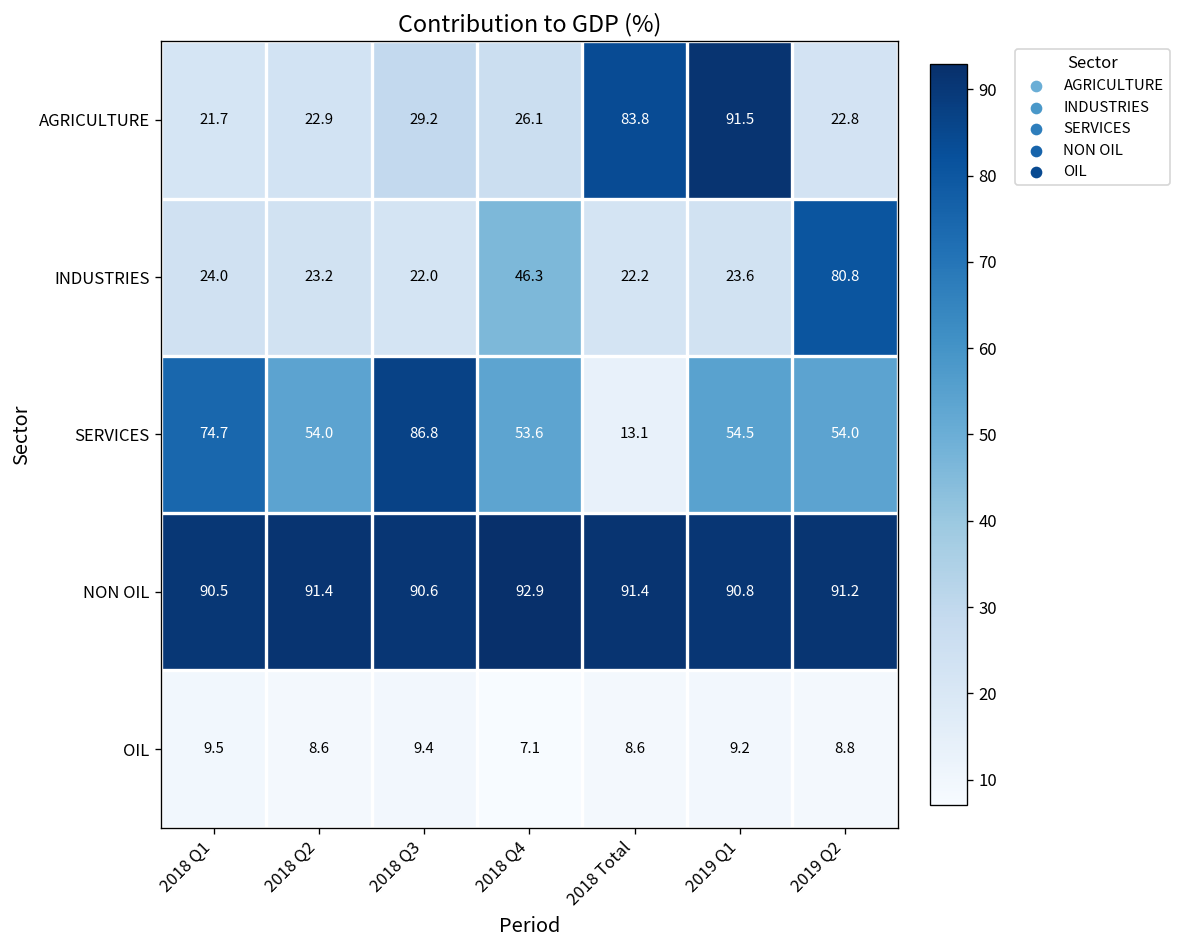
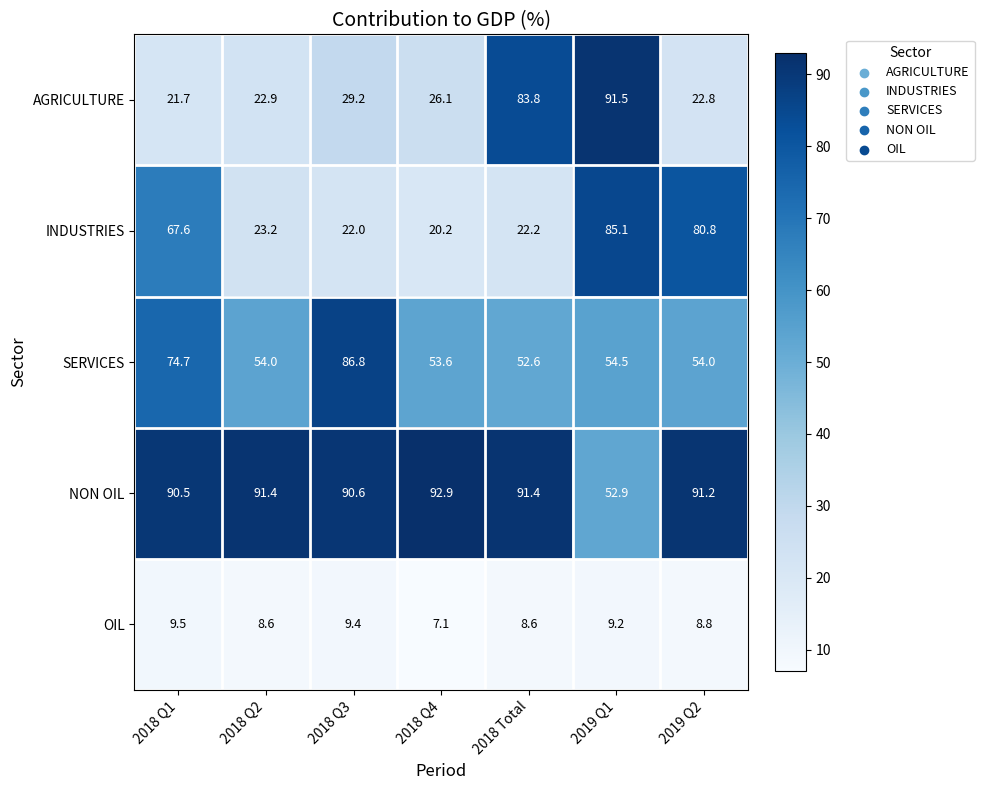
  {
    "AGRICULTURE": {
      "2018 Q1": 21.7,
      "2018 Q2": 22.9,
      "2018 Q3": 29.2,
      "2018 Q4": 26.1,
      "2018 Total": 83.8,
      "2019 Q1": 91.5,
      "2019 Q2": 22.8
    },
    "INDUSTRIES": {
-     "2018 Q1": 24.0,
+     "2018 Q1": 67.6,
      "2018 Q2": 23.2,
      "2018 Q3": 22.0,
-     "2018 Q4": 46.3,
+     "2018 Q4": 20.2,
      "2018 Total": 22.2,
-     "2019 Q1": 23.6,
+     "2019 Q1": 85.1,
      "2019 Q2": 80.8
    },
    "SERVICES": {
      "2018 Q1": 74.7,
      "2018 Q2": 54.0,
      "2018 Q3": 86.8,
      "2018 Q4": 53.6,
-     "2018 Total": 13.1,
+     "2018 Total": 52.6,
      "2019 Q1": 54.5,
      "2019 Q2": 54.0
    },
    "NON OIL": {
      "2018 Q1": 90.5,
      "2018 Q2": 91.4,
      "2018 Q3": 90.6,
      "2018 Q4": 92.9,
      "2018 Total": 91.4,
-     "2019 Q1": 90.8,
+     "2019 Q1": 52.9,
      "2019 Q2": 91.2
    },
    "OIL": {
      "2018 Q1": 9.5,
      "2018 Q2": 8.6,
      "2018 Q3": 9.4,
      "2018 Q4": 7.1,
      "2018 Total": 8.6,
      "2019 Q1": 9.2,
      "2019 Q2": 8.8
    }
  }
